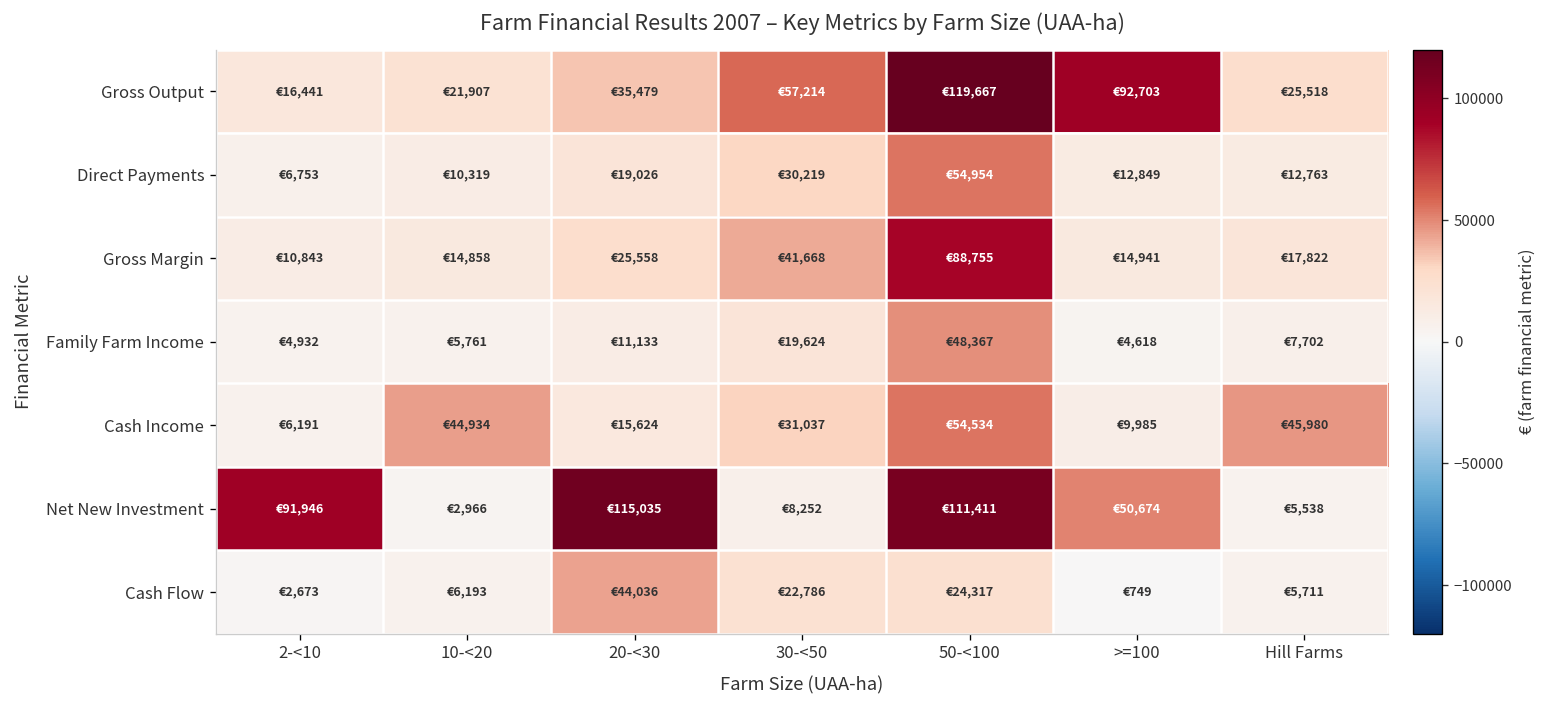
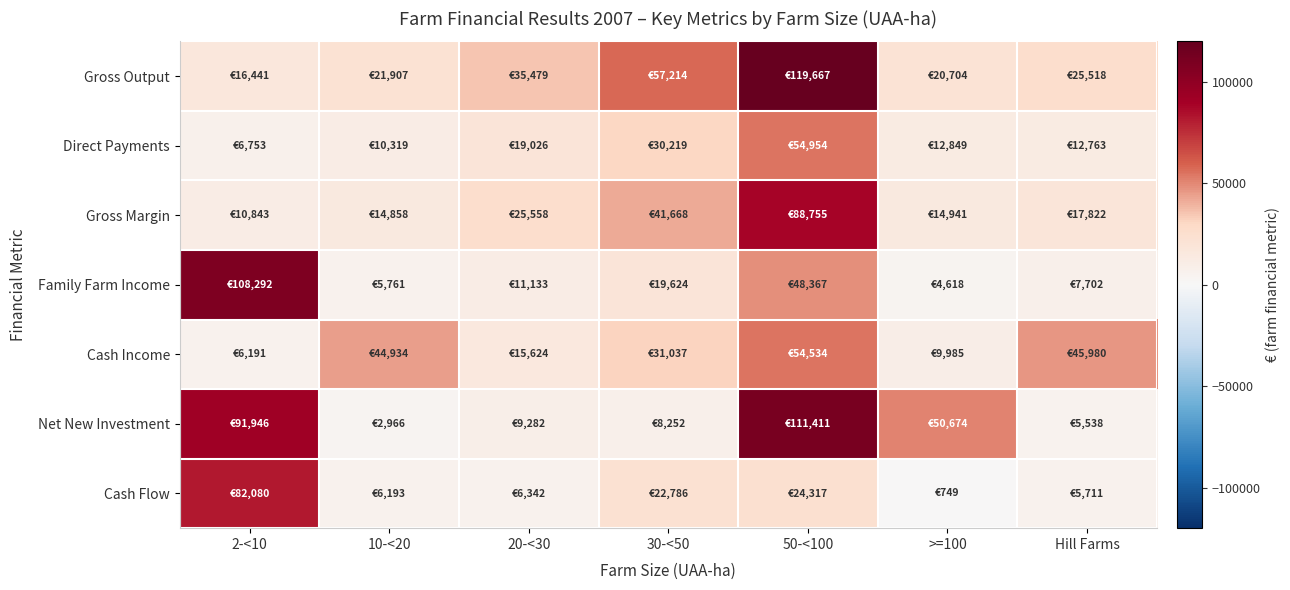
  {
    "Gross Output": {
      "2-<10": "€16,441",
      "10-<20": "€21,907",
      "20-<30": "€35,479",
      "30-<50": "€57,214",
      "50-<100": "€119,667",
-     ">=100": "€92,703",
+     ">=100": "€20,704",
      "Hill Farms": "€25,518"
    },
    "Direct Payments": {
      "2-<10": "€6,753",
      "10-<20": "€10,319",
      "20-<30": "€19,026",
      "30-<50": "€30,219",
      "50-<100": "€54,954",
      ">=100": "€12,849",
      "Hill Farms": "€12,763"
    },
    "Gross Margin": {
      "2-<10": "€10,843",
      "10-<20": "€14,858",
      "20-<30": "€25,558",
      "30-<50": "€41,668",
      "50-<100": "€88,755",
      ">=100": "€14,941",
      "Hill Farms": "€17,822"
    },
    "Family Farm Income": {
-     "2-<10": "€4,932",
+     "2-<10": "€108,292",
      "10-<20": "€5,761",
      "20-<30": "€11,133",
      "30-<50": "€19,624",
      "50-<100": "€48,367",
      ">=100": "€4,618",
      "Hill Farms": "€7,702"
    },
    "Cash Income": {
      "2-<10": "€6,191",
      "10-<20": "€44,934",
      "20-<30": "€15,624",
      "30-<50": "€31,037",
      "50-<100": "€54,534",
      ">=100": "€9,985",
      "Hill Farms": "€45,980"
    },
    "Net New Investment": {
      "2-<10": "€91,946",
      "10-<20": "€2,966",
-     "20-<30": "€115,035",
+     "20-<30": "€9,282",
      "30-<50": "€8,252",
      "50-<100": "€111,411",
      ">=100": "€50,674",
      "Hill Farms": "€5,538"
    },
    "Cash Flow": {
-     "2-<10": "€2,673",
+     "2-<10": "€82,080",
      "10-<20": "€6,193",
-     "20-<30": "€44,036",
+     "20-<30": "€6,342",
      "30-<50": "€22,786",
      "50-<100": "€24,317",
      ">=100": "€749",
      "Hill Farms": "€5,711"
    }
  }
